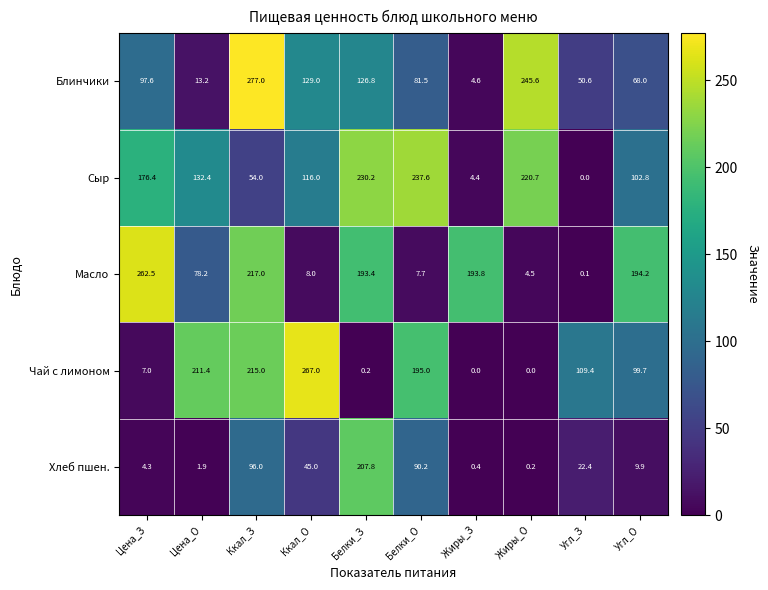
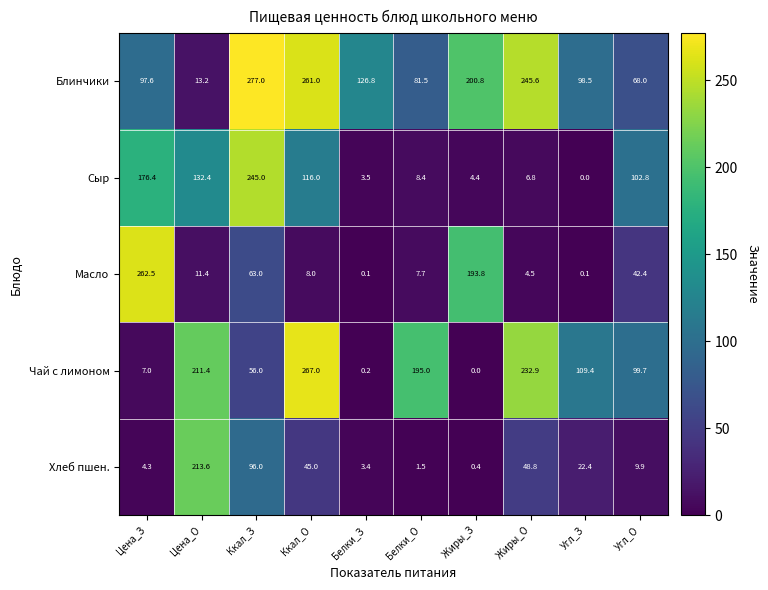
  {
    "Блинчики": {
      "Цена_З": 97.6,
      "Цена_О": 13.2,
      "Ккал_З": 277.0,
-     "Ккал_О": 129.0,
+     "Ккал_О": 261.0,
      "Белки_З": 126.8,
      "Белки_О": 81.5,
-     "Жиры_З": 4.6,
+     "Жиры_З": 200.8,
      "Жиры_О": 245.6,
-     "Угл_З": 50.6,
+     "Угл_З": 98.5,
      "Угл_О": 68.0
    },
    "Сыр": {
      "Цена_З": 176.4,
      "Цена_О": 132.4,
-     "Ккал_З": 54.0,
+     "Ккал_З": 245.0,
      "Ккал_О": 116.0,
-     "Белки_З": 230.2,
-     "Белки_О": 237.6,
+     "Белки_З": 3.5,
+     "Белки_О": 8.4,
      "Жиры_З": 4.4,
-     "Жиры_О": 220.7,
+     "Жиры_О": 6.8,
      "Угл_З": 0.0,
      "Угл_О": 102.8
    },
    "Масло": {
      "Цена_З": 262.5,
-     "Цена_О": 78.2,
-     "Ккал_З": 217.0,
+     "Цена_О": 11.4,
+     "Ккал_З": 63.0,
      "Ккал_О": 8.0,
-     "Белки_З": 193.4,
+     "Белки_З": 0.1,
      "Белки_О": 7.7,
      "Жиры_З": 193.8,
      "Жиры_О": 4.5,
      "Угл_З": 0.1,
-     "Угл_О": 194.2
+     "Угл_О": 42.4
    },
    "Чай с лимоном": {
      "Цена_З": 7.0,
      "Цена_О": 211.4,
-     "Ккал_З": 215.0,
+     "Ккал_З": 56.0,
      "Ккал_О": 267.0,
      "Белки_З": 0.2,
      "Белки_О": 195.0,
      "Жиры_З": 0.0,
-     "Жиры_О": 0.0,
+     "Жиры_О": 232.9,
      "Угл_З": 109.4,
      "Угл_О": 99.7
    },
    "Хлеб пшен.": {
      "Цена_З": 4.3,
-     "Цена_О": 1.9,
+     "Цена_О": 213.6,
      "Ккал_З": 96.0,
      "Ккал_О": 45.0,
-     "Белки_З": 207.8,
-     "Белки_О": 90.2,
+     "Белки_З": 3.4,
+     "Белки_О": 1.5,
      "Жиры_З": 0.4,
-     "Жиры_О": 0.2,
+     "Жиры_О": 48.8,
      "Угл_З": 22.4,
      "Угл_О": 9.9
    }
  }
